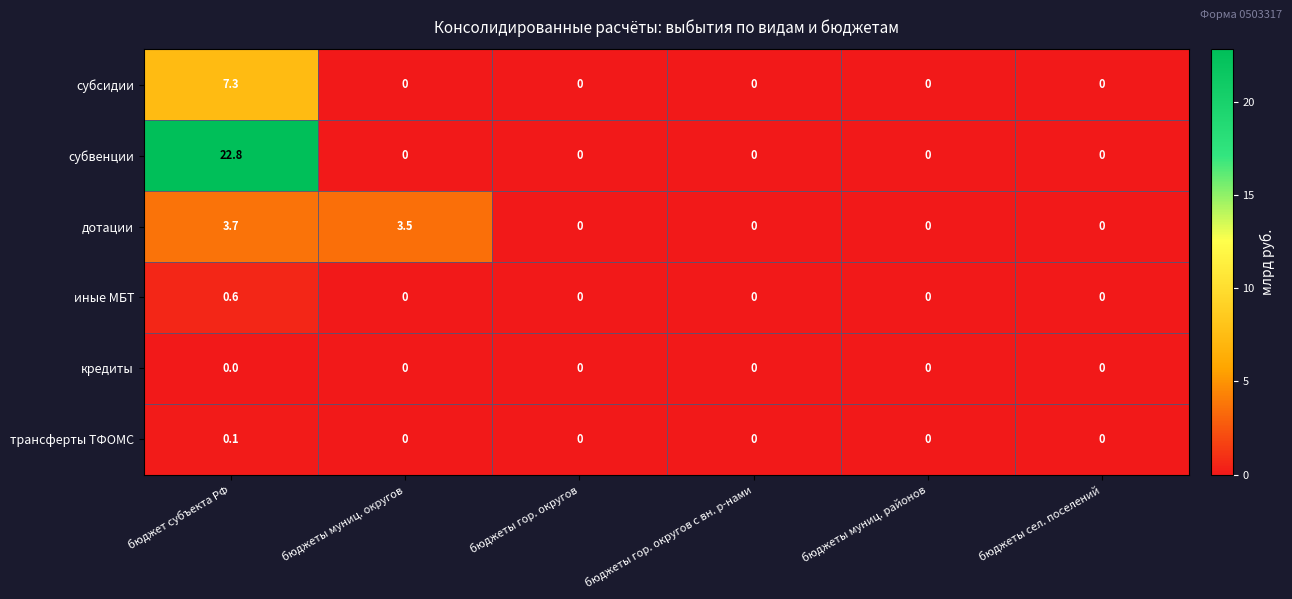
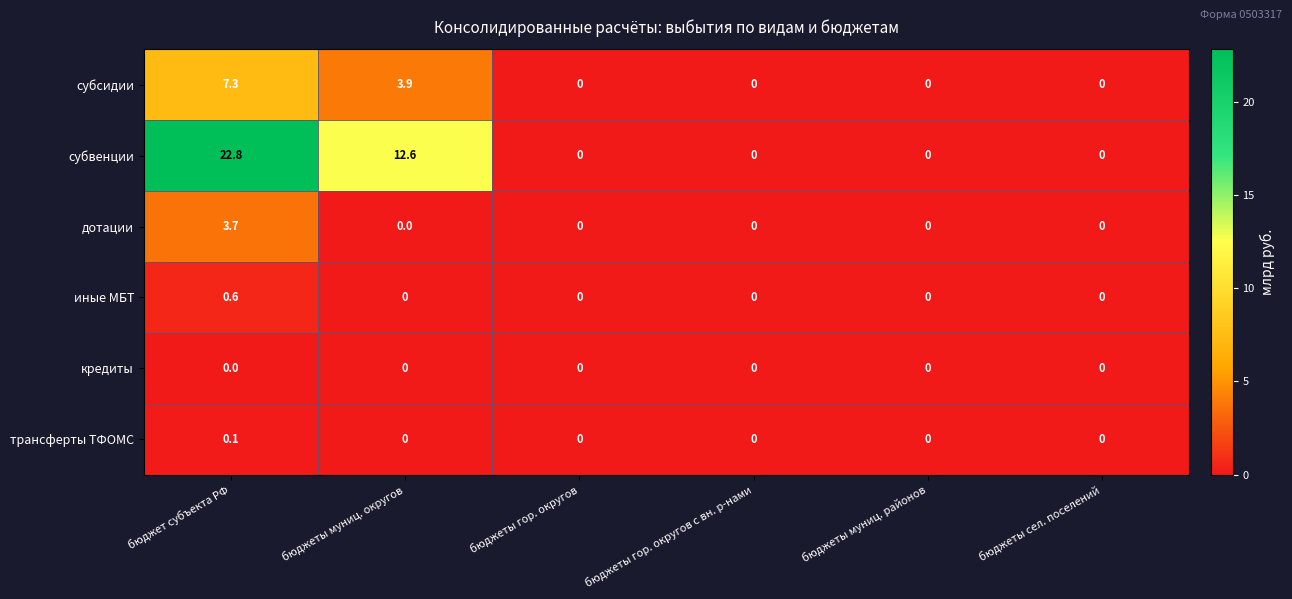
  {
    "субсидии": {
      "бюджет субъекта РФ": 7.3,
-     "бюджеты муниц. округов": 0,
+     "бюджеты муниц. округов": 3.9,
      "бюджеты гор. округов": 0,
      "бюджеты гор. округов с вн. р-нами": 0,
      "бюджеты муниц. районов": 0,
      "бюджеты сел. поселений": 0
    },
    "субвенции": {
      "бюджет субъекта РФ": 22.8,
-     "бюджеты муниц. округов": 0,
+     "бюджеты муниц. округов": 12.6,
      "бюджеты гор. округов": 0,
      "бюджеты гор. округов с вн. р-нами": 0,
      "бюджеты муниц. районов": 0,
      "бюджеты сел. поселений": 0
    },
    "дотации": {
      "бюджет субъекта РФ": 3.7,
-     "бюджеты муниц. округов": 3.5,
+     "бюджеты муниц. округов": 0.0,
      "бюджеты гор. округов": 0,
      "бюджеты гор. округов с вн. р-нами": 0,
      "бюджеты муниц. районов": 0,
      "бюджеты сел. поселений": 0
    },
    "иные МБТ": {
      "бюджет субъекта РФ": 0.6,
      "бюджеты муниц. округов": 0,
      "бюджеты гор. округов": 0,
      "бюджеты гор. округов с вн. р-нами": 0,
      "бюджеты муниц. районов": 0,
      "бюджеты сел. поселений": 0
    },
    "кредиты": {
      "бюджет субъекта РФ": 0.0,
      "бюджеты муниц. округов": 0,
      "бюджеты гор. округов": 0,
      "бюджеты гор. округов с вн. р-нами": 0,
      "бюджеты муниц. районов": 0,
      "бюджеты сел. поселений": 0
    },
    "трансферты ТФОМС": {
      "бюджет субъекта РФ": 0.1,
      "бюджеты муниц. округов": 0,
      "бюджеты гор. округов": 0,
      "бюджеты гор. округов с вн. р-нами": 0,
      "бюджеты муниц. районов": 0,
      "бюджеты сел. поселений": 0
    }
  }
